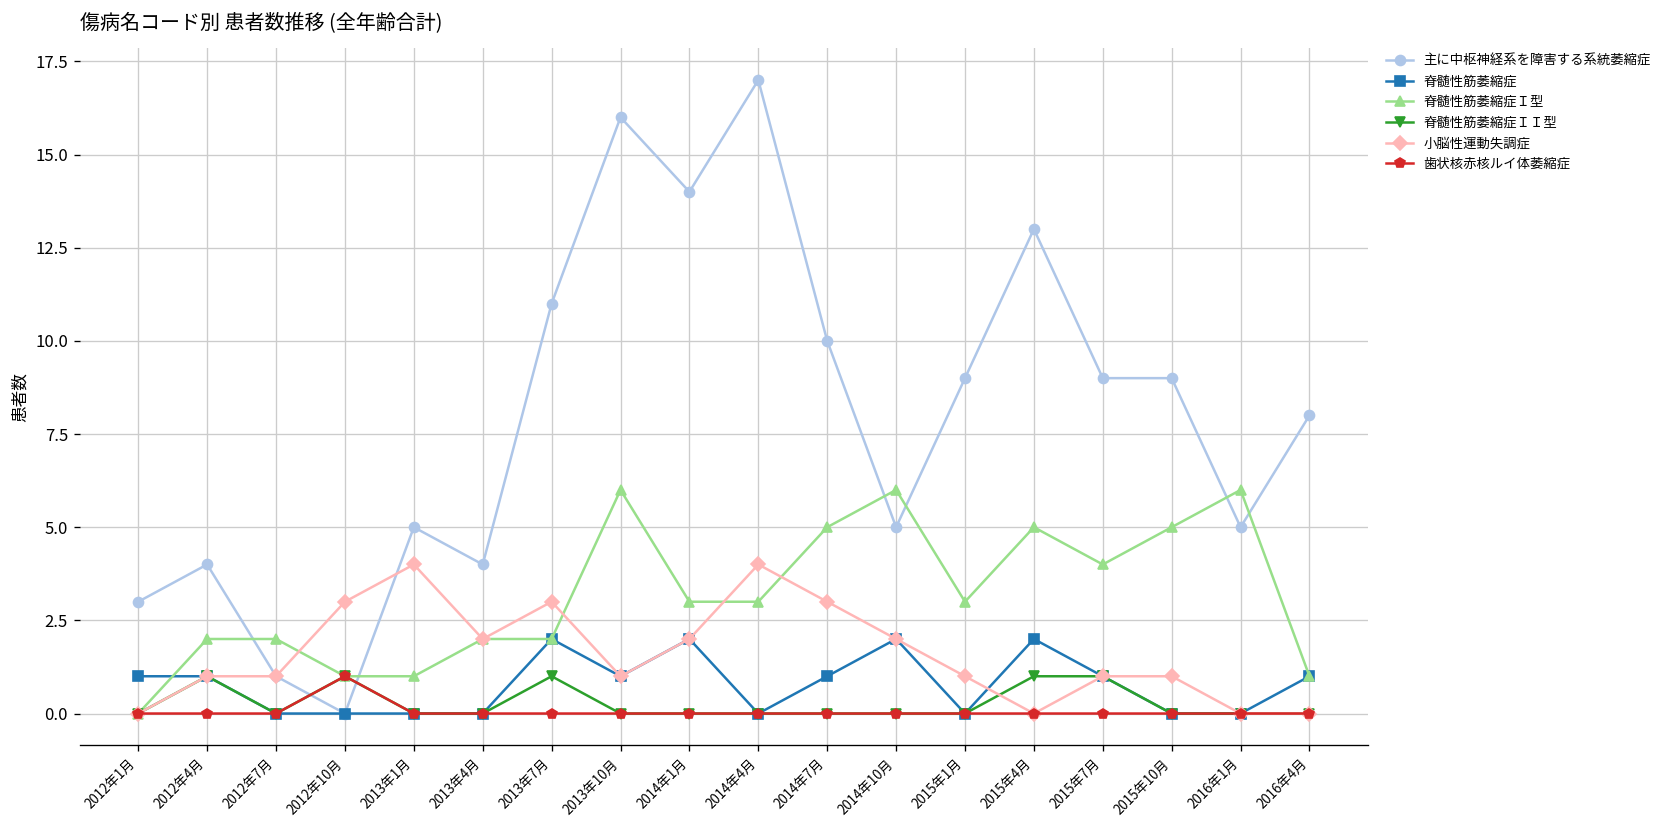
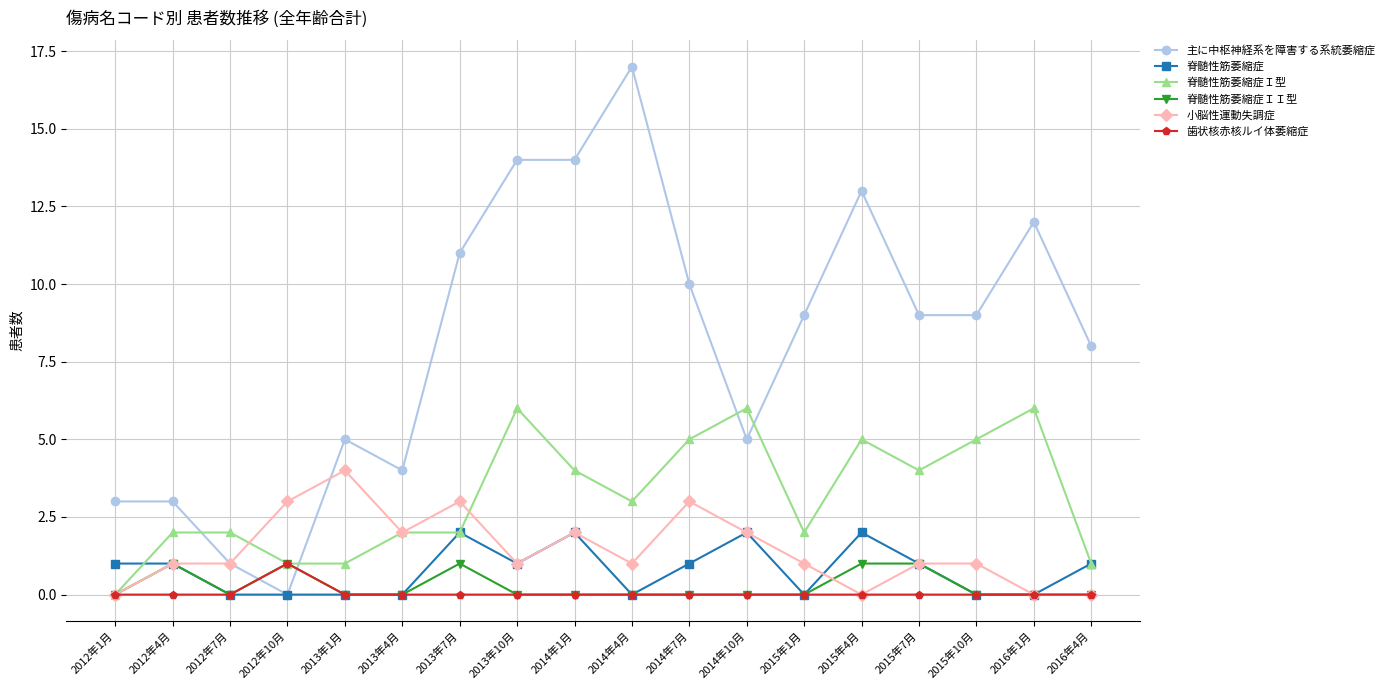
  {
    "主に中枢神経系を障害する系統萎縮症": {
      "2012年1月": 3,
-     "2012年4月": 4,
+     "2012年4月": 3,
      "2013年1月": 5,
      "2013年4月": 4,
      "2013年7月": 11,
-     "2013年10月": 16,
+     "2013年10月": 14,
      "2014年1月": 14,
      "2014年4月": 17,
      "2014年7月": 10,
      "2014年10月": 5,
      "2015年1月": 9,
      "2015年4月": 13,
      "2015年7月": 9,
      "2015年10月": 9,
-     "2016年1月": 5,
+     "2016年1月": 12,
      "2016年4月": 8
    },
    "脊髄性筋萎縮症": {
      "2012年1月": 1,
      "2014年7月": 1,
      "2015年4月": 2
    },
    "脊髄性筋萎縮症Ｉ型": {
      "2012年4月": 2,
      "2012年7月": 2,
      "2013年1月": 1,
      "2013年10月": 6,
-     "2014年1月": 3,
+     "2014年1月": 4,
      "2014年4月": 3,
      "2014年7月": 5,
      "2014年10月": 6,
-     "2015年1月": 3,
+     "2015年1月": 2,
      "2015年4月": 5,
      "2015年7月": 4,
      "2015年10月": 5,
      "2016年1月": 6
    },
    "脊髄性筋萎縮症ＩＩ型": {
      "2013年7月": 1,
      "2015年4月": 1
    },
    "小脳性運動失調症": {
      "2012年10月": 3,
      "2013年1月": 4,
      "2013年7月": 3,
-     "2014年4月": 4,
+     "2014年4月": 1,
      "2014年7月": 3,
      "2015年1月": 1,
      "2015年10月": 1
    },
    "歯状核赤核ルイ体萎縮症": {
      "2012年4月": 0,
      "2013年7月": 0,
      "2015年7月": 0
    }
  }
